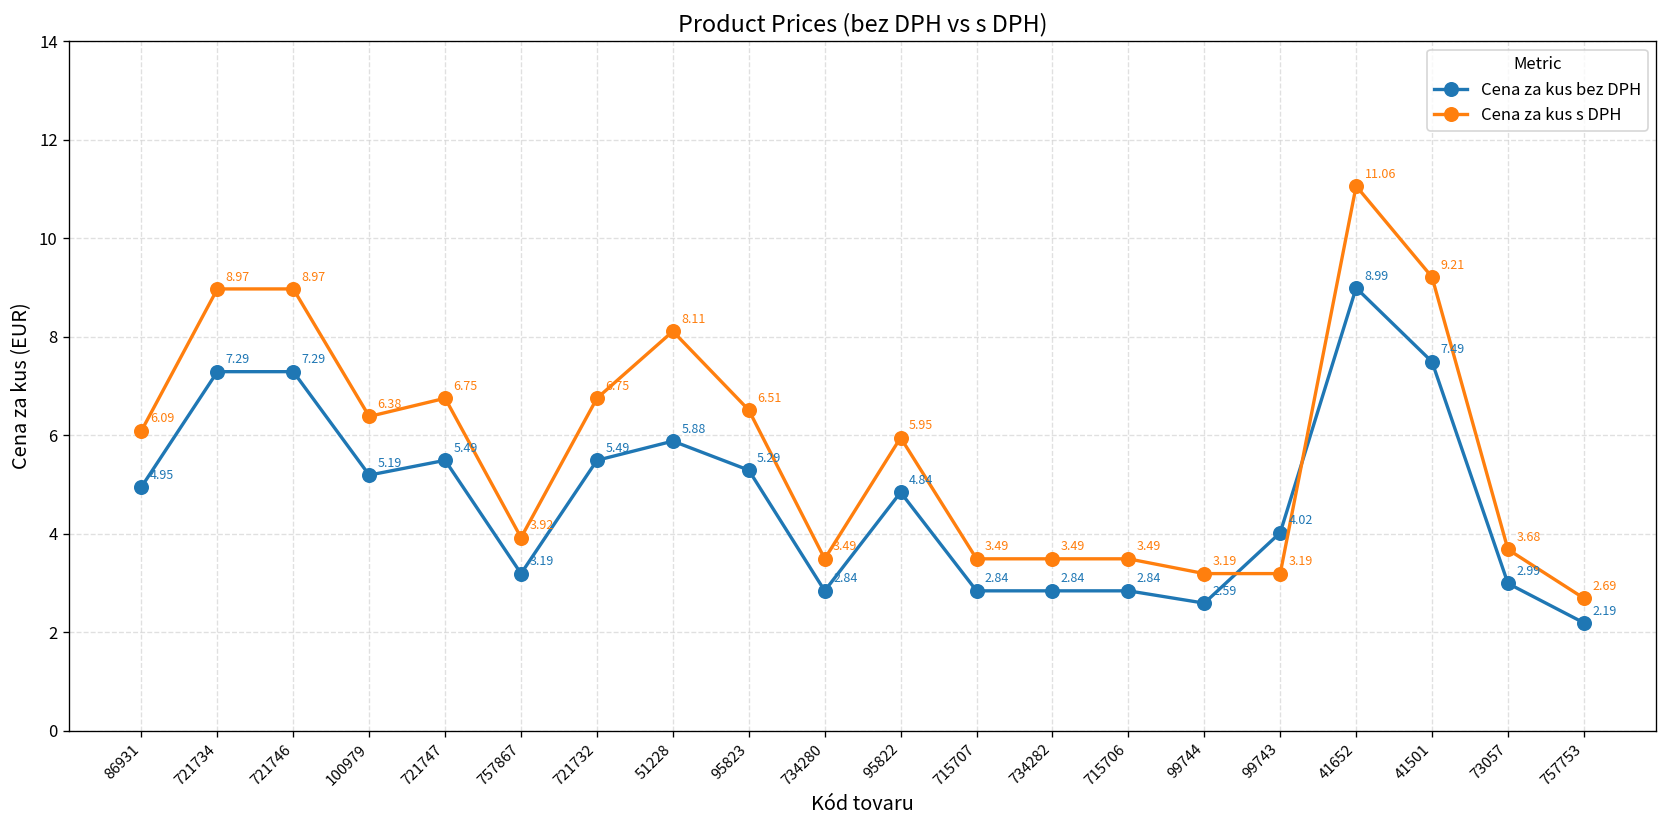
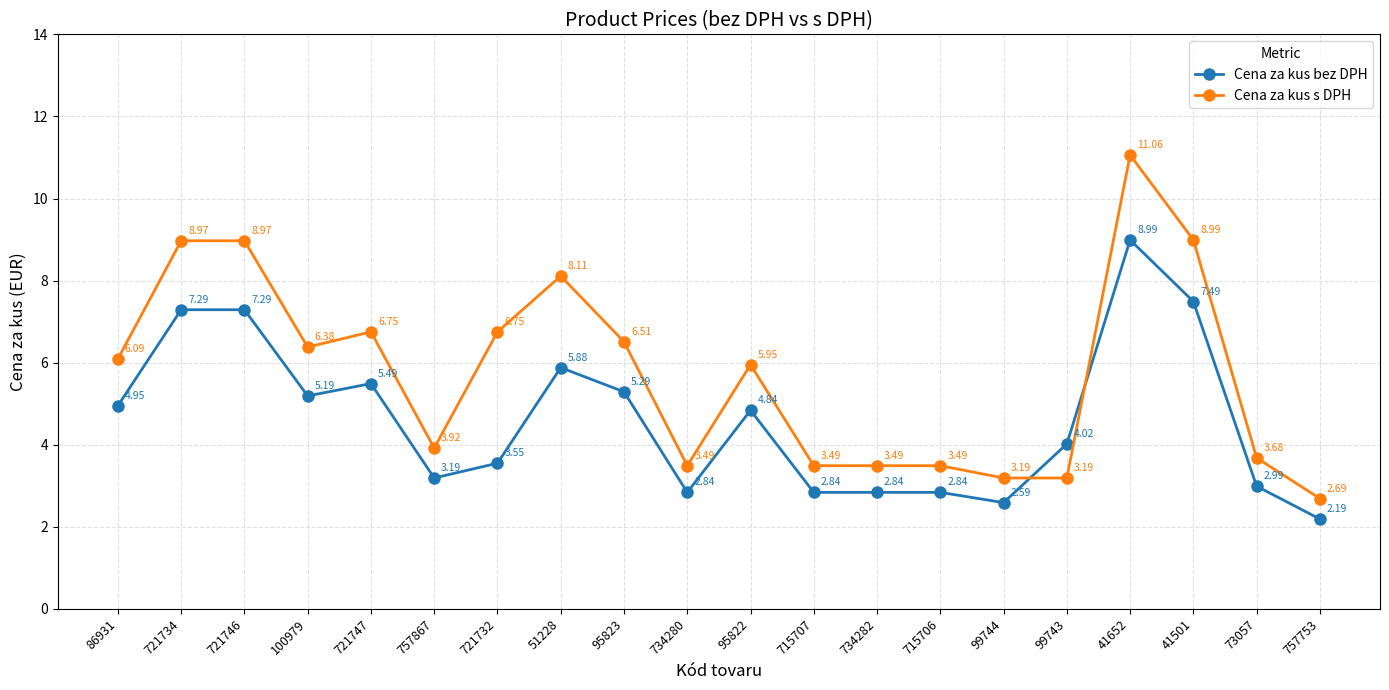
  {
    "Cena za kus bez DPH": {
      "86931": 4.95,
      "721734": 7.29,
      "721746": 7.29,
      "100979": 5.19,
      "721747": 5.49,
      "757867": 3.19,
-     "721732": 5.49,
+     "721732": 3.55,
      "51228": 5.88,
      "95823": 5.29,
      "734280": 2.84,
      "95822": 4.84,
      "715707": 2.84,
      "734282": 2.84,
      "715706": 2.84,
      "99744": 2.59,
      "99743": 4.02,
      "41652": 8.99,
      "41501": 7.49,
      "73057": 2.99,
      "757753": 2.19
    },
    "Cena za kus s DPH": {
      "86931": 6.09,
      "721734": 8.97,
      "721746": 8.97,
      "100979": 6.38,
      "721747": 6.75,
      "757867": 3.92,
      "721732": 6.75,
      "51228": 8.11,
      "95823": 6.51,
      "734280": 3.49,
      "95822": 5.95,
      "715707": 3.49,
      "734282": 3.49,
      "715706": 3.49,
      "99744": 3.19,
      "99743": 3.19,
      "41652": 11.06,
-     "41501": 9.21,
+     "41501": 8.99,
      "73057": 3.68,
      "757753": 2.69
    }
  }
